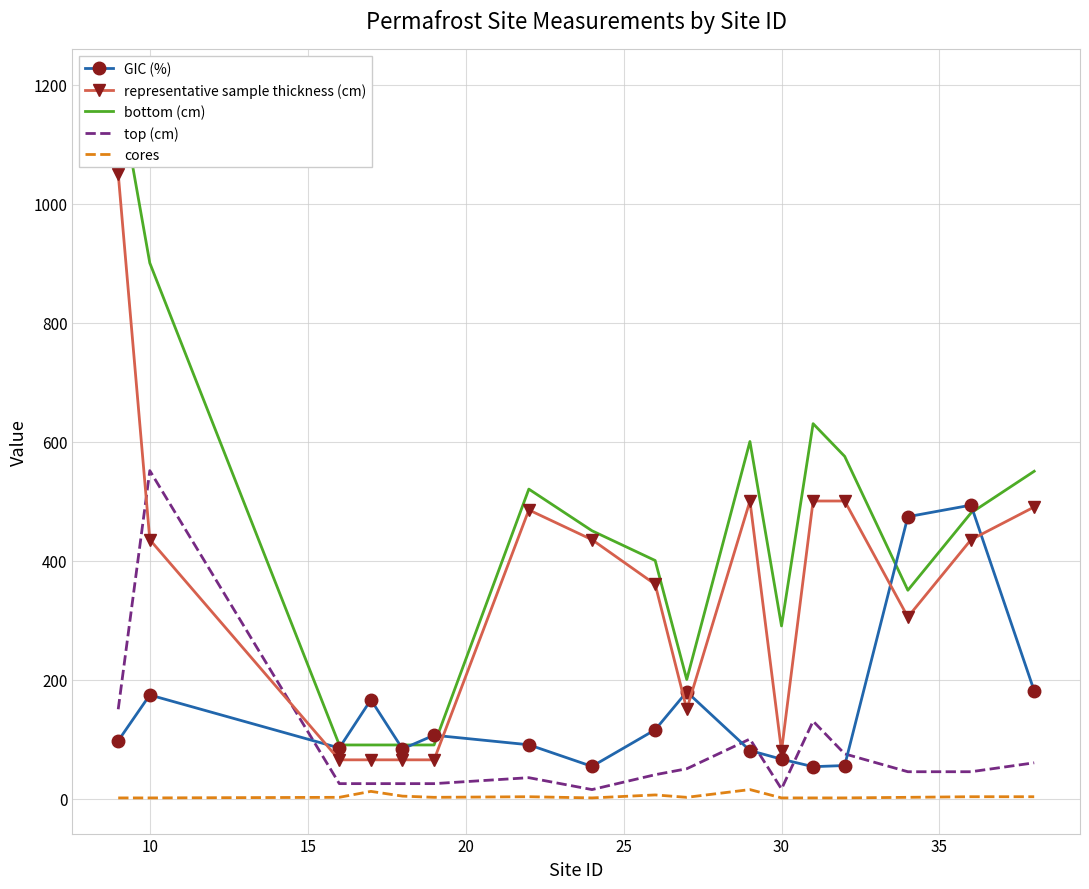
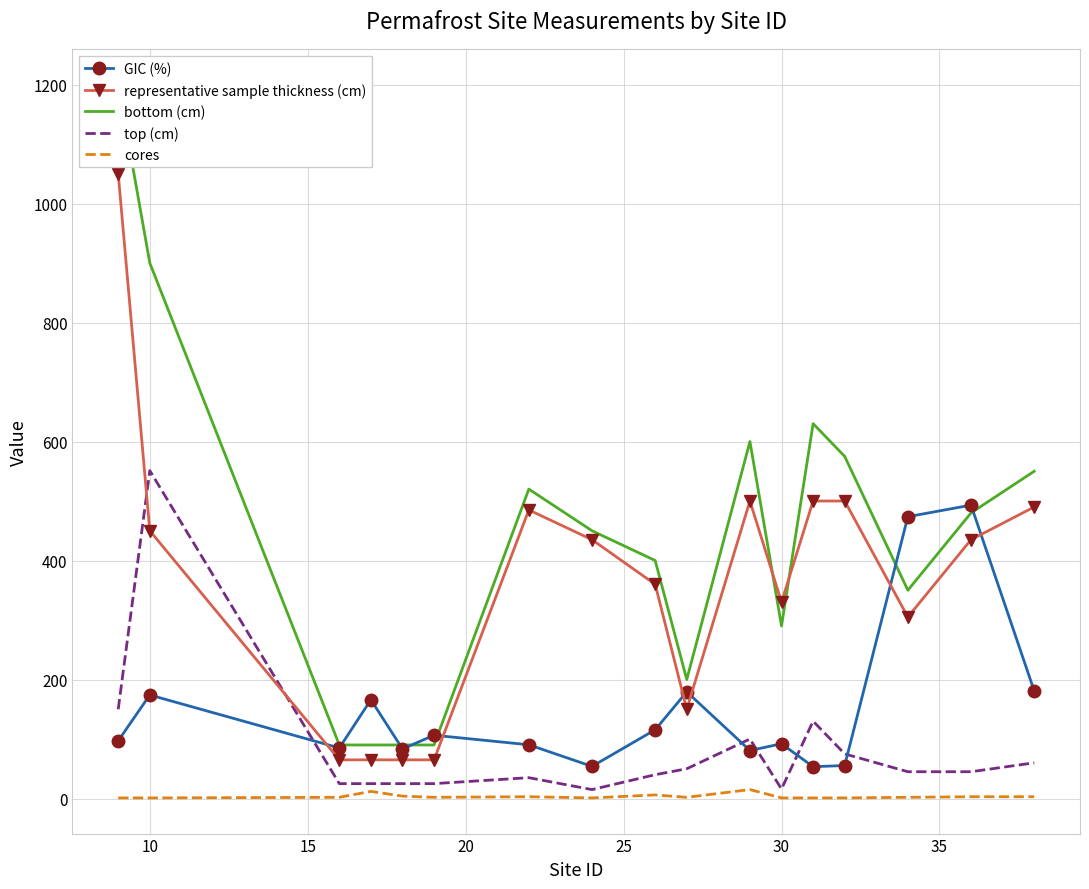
  {
    "GIC (%)": {
      "10": 170,
-     "30": 70
+     "30": 90
    },
    "representative sample thickness (cm)": {
-     "10": 440,
-     "30": 80
+     "10": 450,
+     "30": 330
    },
    "bottom (cm)": {
      "10": 900,
      "30": 290
    },
    "top (cm)": {
      "10": 550,
      "30": 20
    },
    "cores": {
      "10": 0,
      "30": 0
    }
  }
